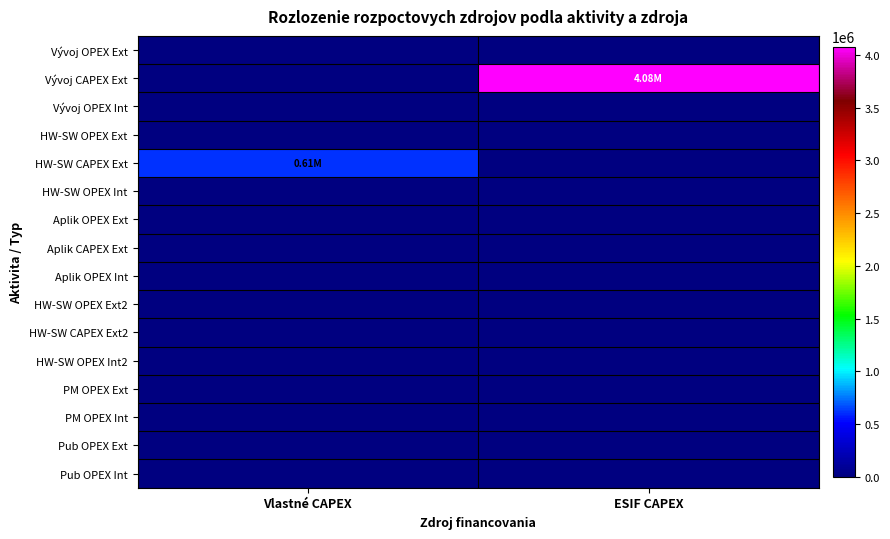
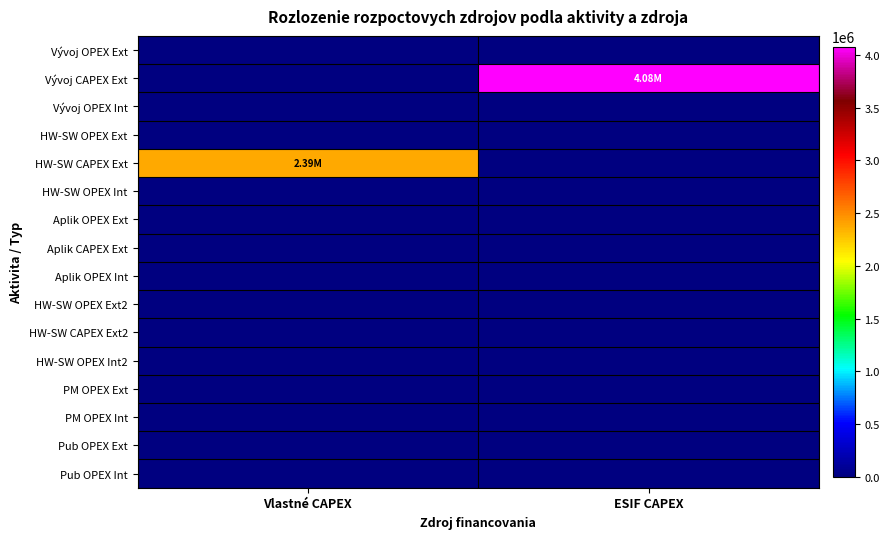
  {
    "Vývoj CAPEX Ext": {
      "ESIF CAPEX": "4.08M"
    },
    "HW-SW CAPEX Ext": {
-     "Vlastné CAPEX": "0.61M"
+     "Vlastné CAPEX": "2.39M"
    }
  }
